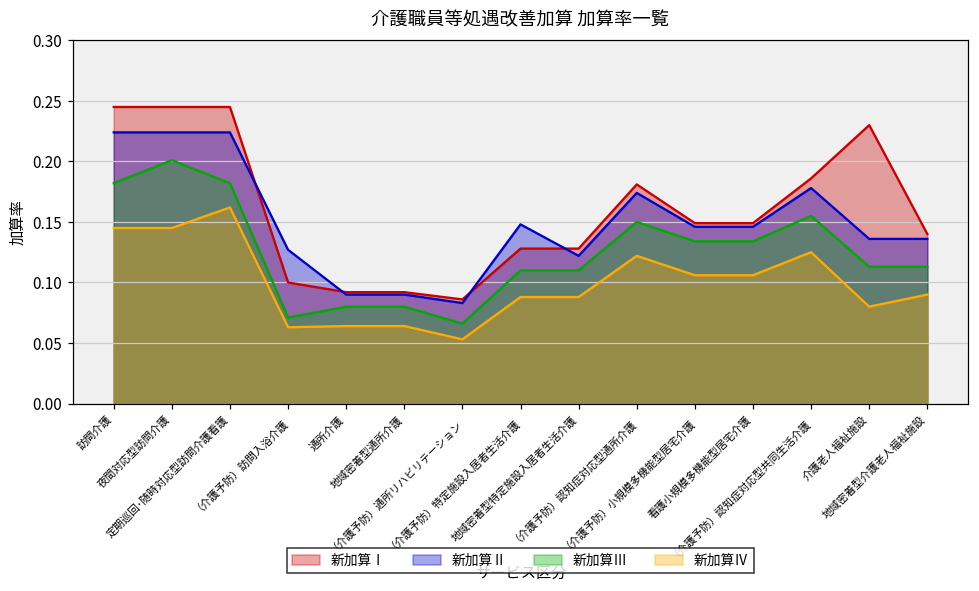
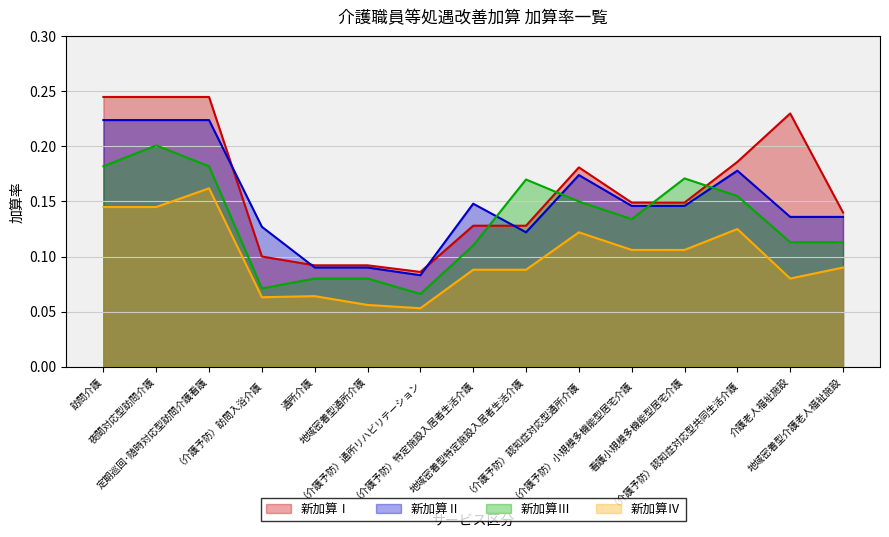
  {
    "新加算Ⅰ": {
      "訪問介護": 0.245,
      "夜間対応型訪問介護": 0.245,
      "定期巡回･随時対応型訪問介護看護": 0.245,
      "（介護予防）訪問入浴介護": 0.100,
      "（介護予防）通所リハビリテーション": 0.086,
      "（介護予防）特定施設入居者生活介護": 0.128,
      "地域密着型特定施設入居者生活介護": 0.128,
      "（介護予防）認知症対応型通所介護": 0.181,
      "（介護予防）小規模多機能型居宅介護": 0.149,
      "看護小規模多機能型居宅介護": 0.149,
      "（介護予防）認知症対応型共同生活介護": 0.186,
      "介護老人福祉施設": 0.230,
      "地域密着型介護老人福祉施設": 0.140
    },
    "新加算Ⅱ": {
      "訪問介護": 0.224,
      "夜間対応型訪問介護": 0.224,
      "定期巡回･随時対応型訪問介護看護": 0.224,
      "（介護予防）訪問入浴介護": 0.127,
      "（介護予防）通所リハビリテーション": 0.083,
      "（介護予防）特定施設入居者生活介護": 0.148,
      "地域密着型特定施設入居者生活介護": 0.122,
      "（介護予防）認知症対応型通所介護": 0.174,
      "（介護予防）小規模多機能型居宅介護": 0.146,
      "看護小規模多機能型居宅介護": 0.146,
      "（介護予防）認知症対応型共同生活介護": 0.178,
      "介護老人福祉施設": 0.136,
      "地域密着型介護老人福祉施設": 0.136
    },
    "新加算Ⅲ": {
      "訪問介護": 0.182,
      "夜間対応型訪問介護": 0.201,
      "定期巡回･随時対応型訪問介護看護": 0.182,
      "（介護予防）訪問入浴介護": 0.071,
      "通所介護": 0.080,
      "地域密着型通所介護": 0.080,
      "（介護予防）通所リハビリテーション": 0.066,
      "（介護予防）特定施設入居者生活介護": 0.110,
-     "地域密着型特定施設入居者生活介護": 0.11,
+     "地域密着型特定施設入居者生活介護": 0.17,
      "（介護予防）認知症対応型通所介護": 0.150,
      "（介護予防）小規模多機能型居宅介護": 0.134,
-     "看護小規模多機能型居宅介護": 0.134,
+     "看護小規模多機能型居宅介護": 0.171,
      "（介護予防）認知症対応型共同生活介護": 0.155,
      "介護老人福祉施設": 0.113,
      "地域密着型介護老人福祉施設": 0.113
    },
    "新加算Ⅳ": {
      "訪問介護": 0.145,
      "夜間対応型訪問介護": 0.145,
      "定期巡回･随時対応型訪問介護看護": 0.162,
      "（介護予防）訪問入浴介護": 0.063,
      "通所介護": 0.064,
-     "地域密着型通所介護": 0.064,
+     "地域密着型通所介護": 0.056,
      "（介護予防）通所リハビリテーション": 0.053,
      "（介護予防）特定施設入居者生活介護": 0.088,
      "地域密着型特定施設入居者生活介護": 0.088,
      "（介護予防）認知症対応型通所介護": 0.122,
      "（介護予防）小規模多機能型居宅介護": 0.106,
      "看護小規模多機能型居宅介護": 0.106,
      "（介護予防）認知症対応型共同生活介護": 0.125,
      "介護老人福祉施設": 0.080,
      "地域密着型介護老人福祉施設": 0.090
    }
  }
